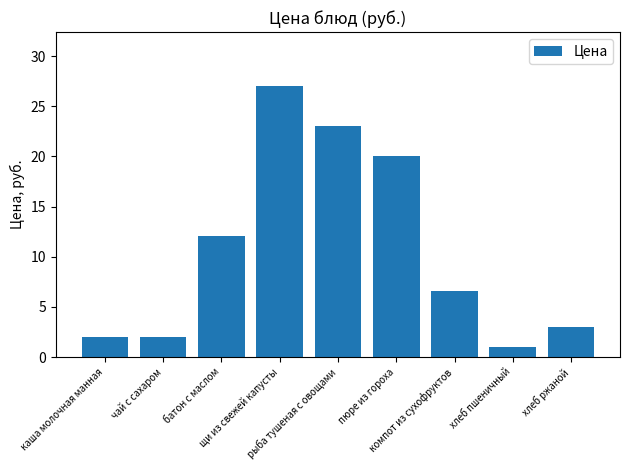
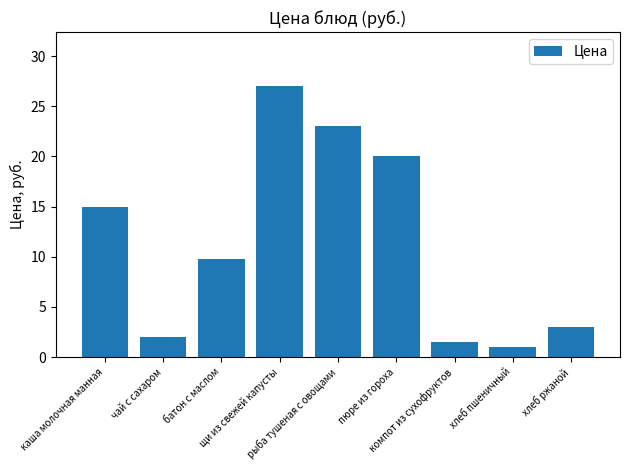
  {
-   "каша молочная манная": 2,
+   "каша молочная манная": 15,
    "чай с сахаром": 2.0,
-   "батон с маслом": 12.1,
+   "батон с маслом": 9.8,
    "щи из свежей капусты": 27.0,
    "рыба тушеная с овощами": 23.0,
    "пюре из гороха": 20.0,
-   "компот из сухофруктов": 6.6,
+   "компот из сухофруктов": 1.5,
    "хлеб пшеничный": 1.0,
    "хлеб ржаной": 3.0
  }
